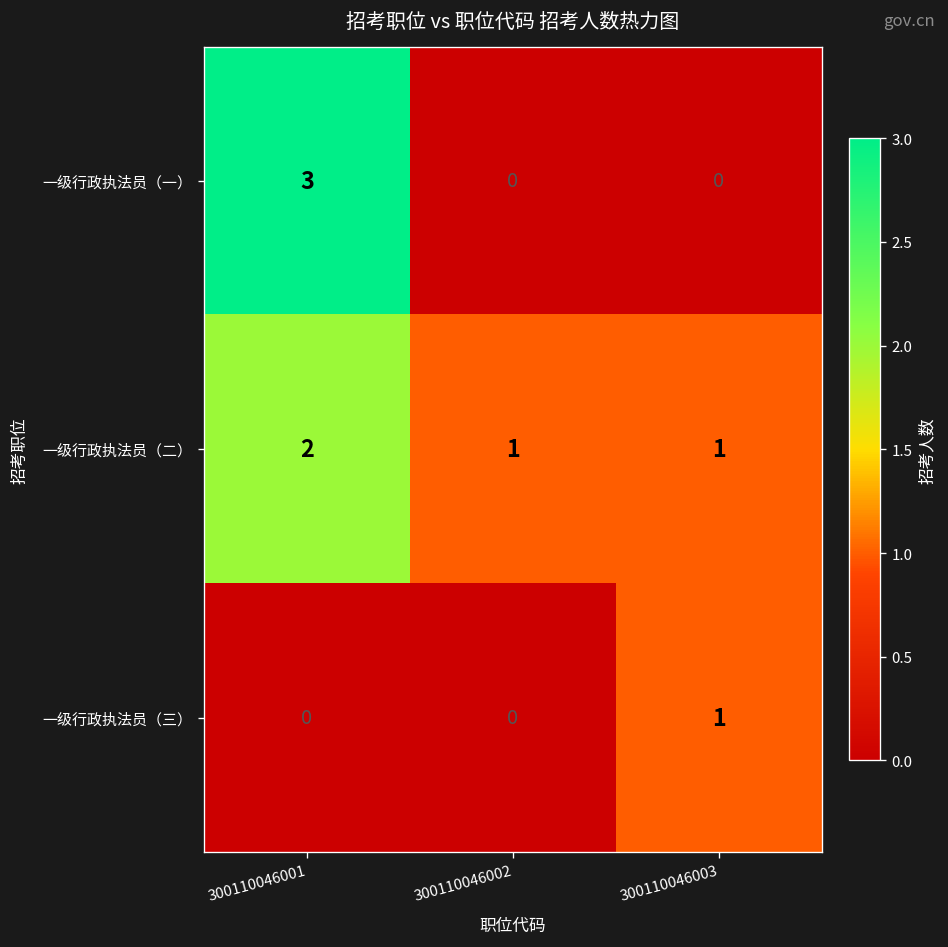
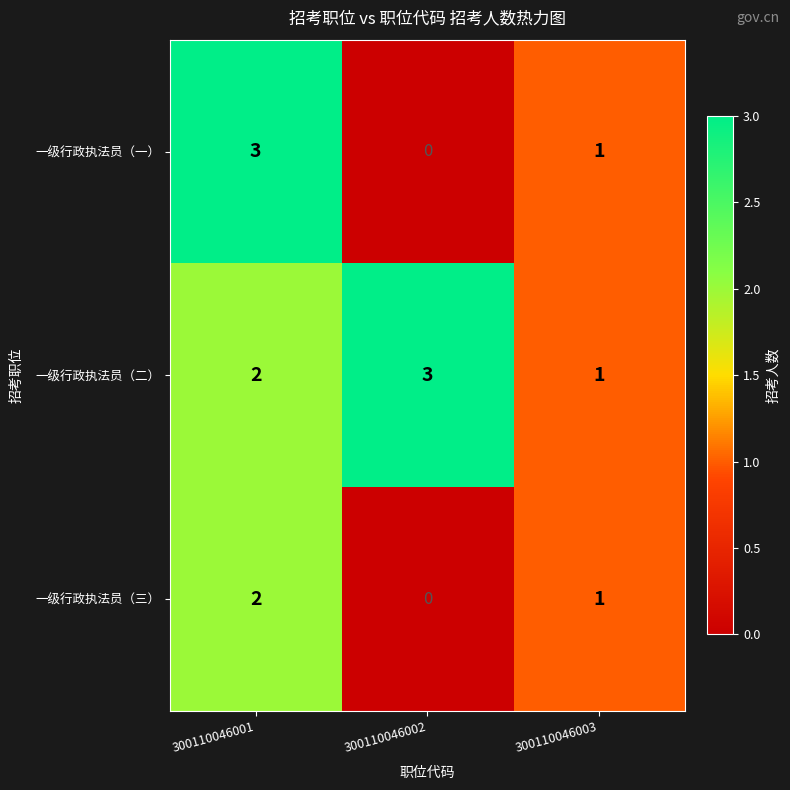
  {
    "一级行政执法员（一）": {
      "300110046001": 3,
      "300110046002": 0,
-     "300110046003": 0
+     "300110046003": 1
    },
    "一级行政执法员（二）": {
      "300110046001": 2,
-     "300110046002": 1,
+     "300110046002": 3,
      "300110046003": 1
    },
    "一级行政执法员（三）": {
-     "300110046001": 0,
+     "300110046001": 2,
      "300110046002": 0,
      "300110046003": 1
    }
  }
